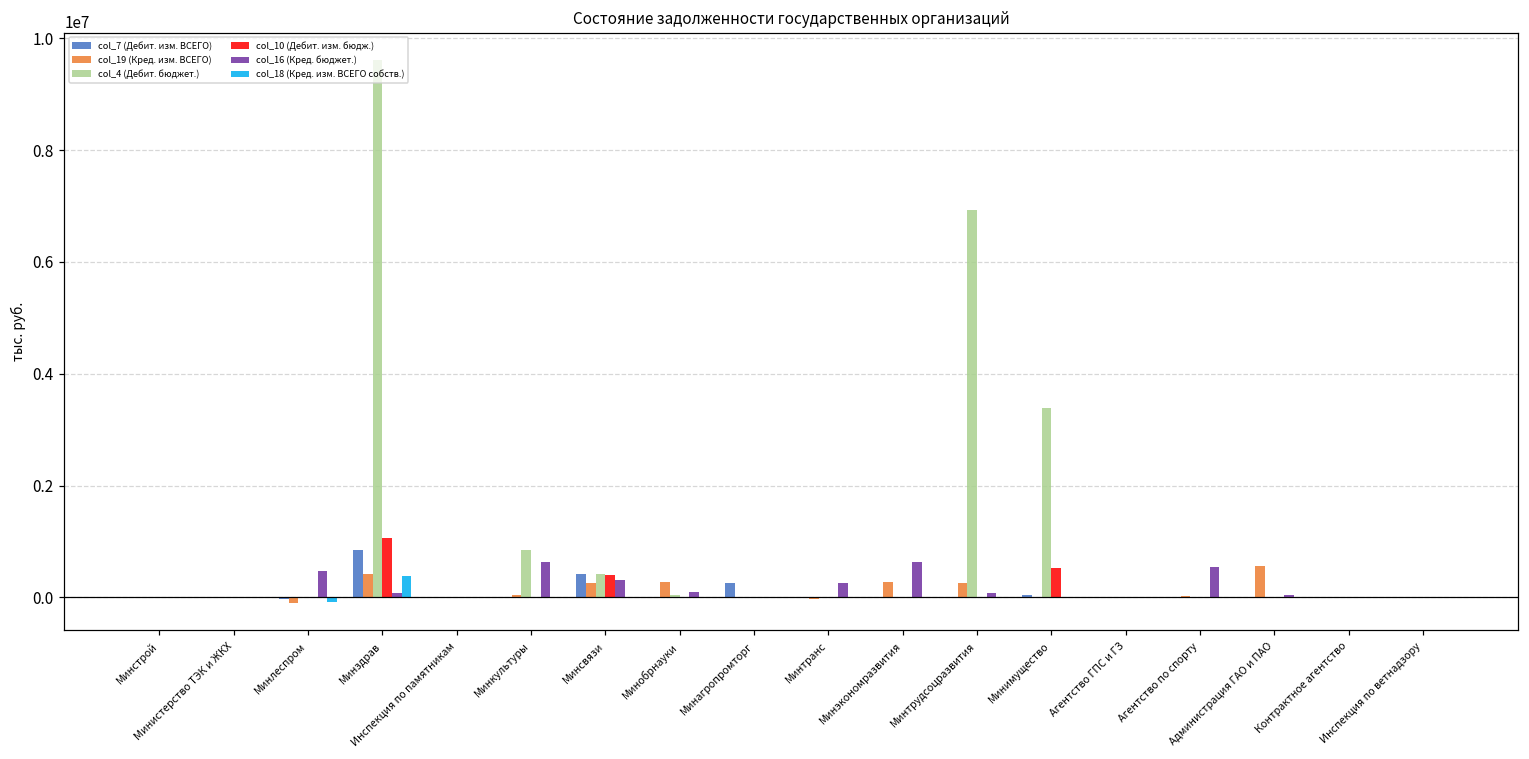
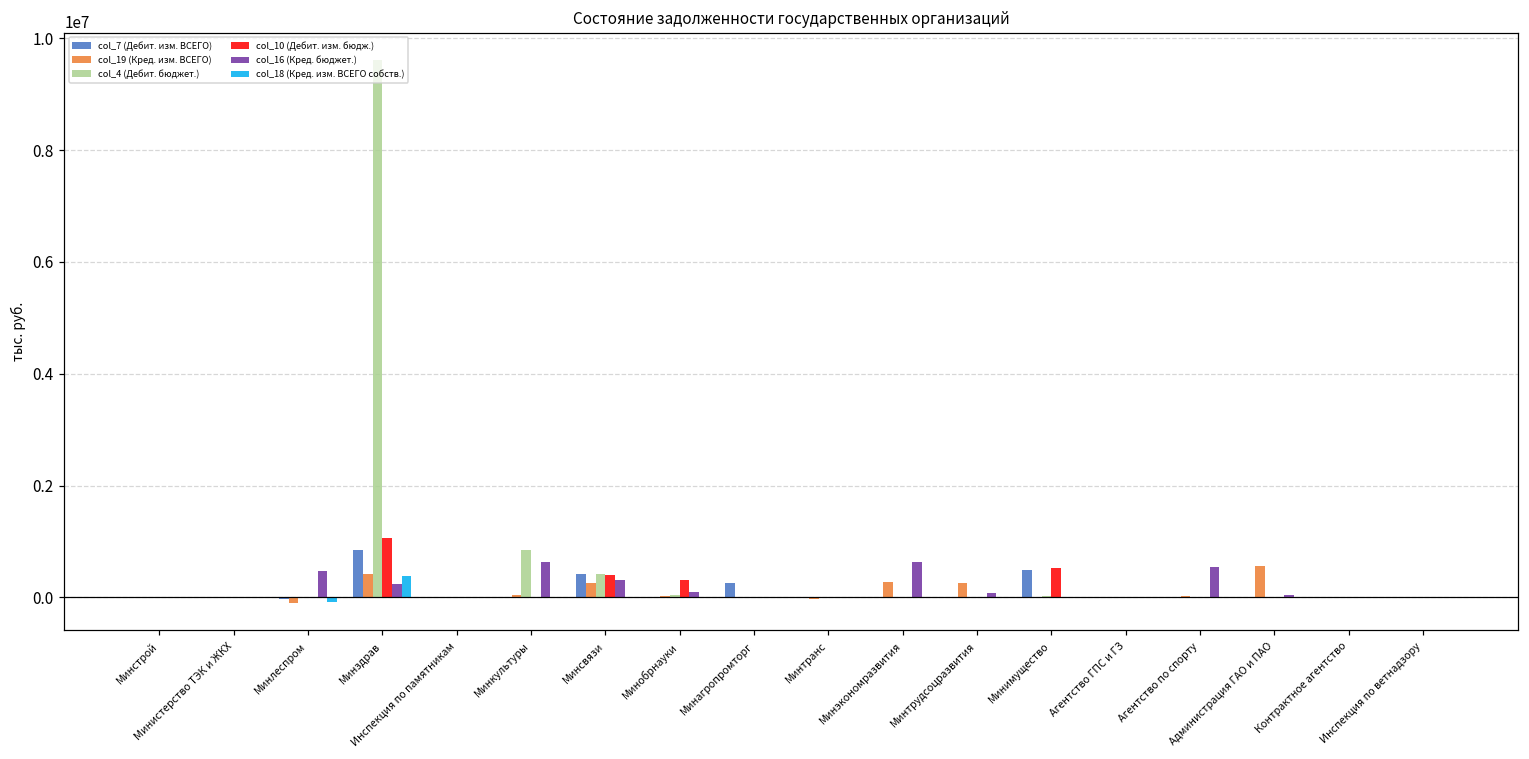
  {
    "col_7 (Дебит. изм. ВСЕГО)": {
      "Минздрав": 900000,
      "Минсвязи": 400000,
      "Минагропромторг": 300000,
-     "Минимущество": 0
+     "Минимущество": 500000
    },
    "col_19 (Кред. изм. ВСЕГО)": {
      "Минлеспром": -100000,
      "Минздрав": 400000,
      "Минсвязи": 300000,
-     "Минобрнауки": 300000,
+     "Минобрнауки": 0,
      "Минэкономразвития": 300000,
      "Минтрудсоцразвития": 300000,
      "Администрация ГАО и ПАО": 600000
    },
    "col_4 (Дебит. бюджет.)": {
      "Министерство ТЭК и ЖКХ": 0,
      "Инспекция по памятникам": 0,
      "Минкультуры": 800000,
      "Минсвязи": 400000,
      "Минагропромторг": 0,
-     "Минтрудсоцразвития": 6900000,
-     "Минимущество": 3400000
+     "Минтрудсоцразвития": 0,
+     "Минимущество": 0
    },
    "col_10 (Дебит. изм. бюдж.)": {
      "Министерство ТЭК и ЖКХ": 0,
      "Минздрав": 1100000,
      "Инспекция по памятникам": 0,
      "Минсвязи": 400000,
-     "Минобрнауки": 0,
+     "Минобрнауки": 300000,
      "Минагропромторг": 0,
      "Минимущество": 500000
    },
    "col_16 (Кред. бюджет.)": {
      "Минстрой": 0,
      "Министерство ТЭК и ЖКХ": 0,
      "Минлеспром": 500000,
-     "Минздрав": 100000,
+     "Минздрав": 200000,
      "Минкультуры": 600000,
      "Минсвязи": 300000,
      "Минобрнауки": 100000,
      "Минагропромторг": 0,
-     "Минтранс": 300000,
+     "Минтранс": 0,
      "Минэкономразвития": 600000,
      "Минтрудсоцразвития": 100000,
      "Минимущество": 0,
      "Агентство по спорту": 500000
    },
    "col_18 (Кред. изм. ВСЕГО собств.)": {
      "Минстрой": 0,
      "Минлеспром": -100000,
      "Минздрав": 400000,
      "Инспекция по памятникам": 0,
      "Минсвязи": 0,
      "Минагропромторг": 0,
      "Минтранс": 0,
      "Минэкономразвития": 0,
      "Минимущество": 0,
      "Агентство ГПС и ГЗ": 0,
      "Агентство по спорту": 0,
      "Контрактное агентство": 0,
      "Инспекция по ветнадзору": 0
    }
  }
